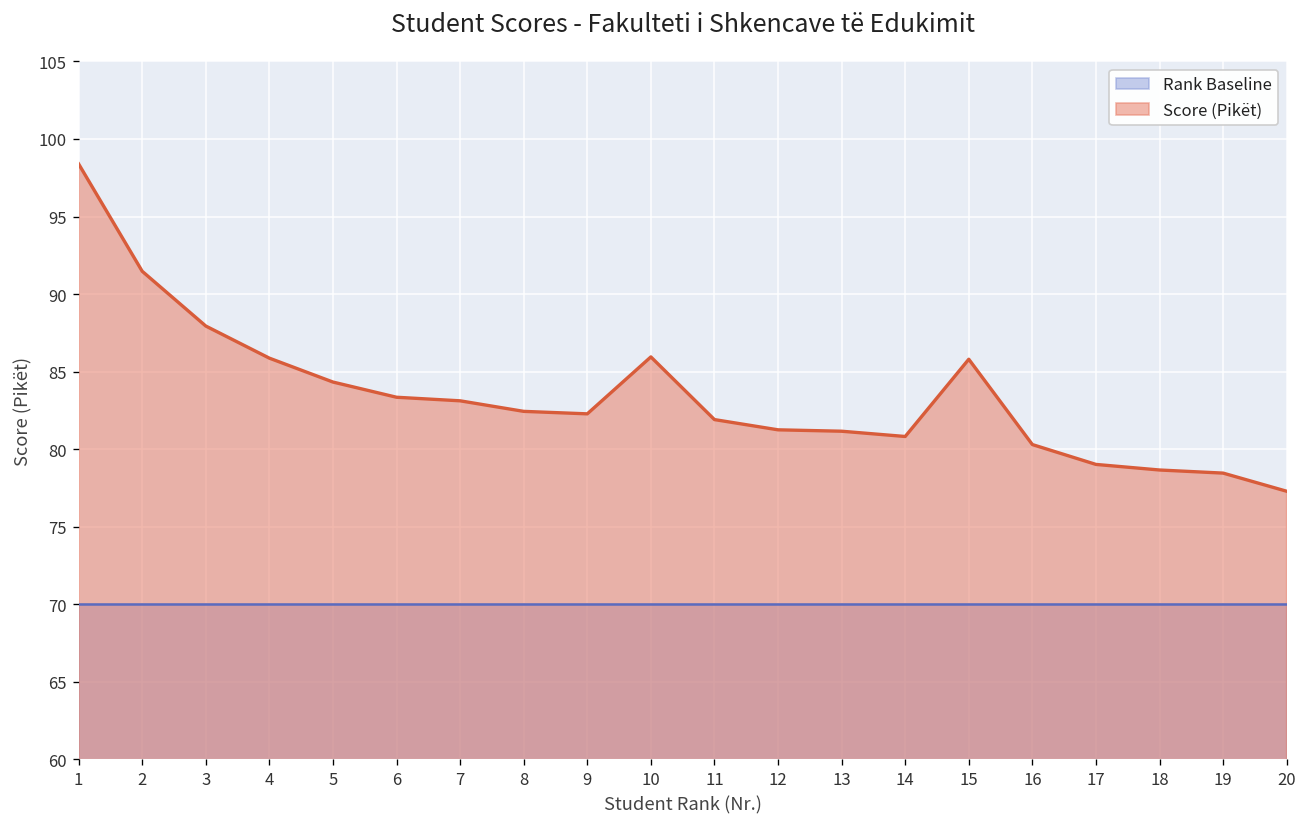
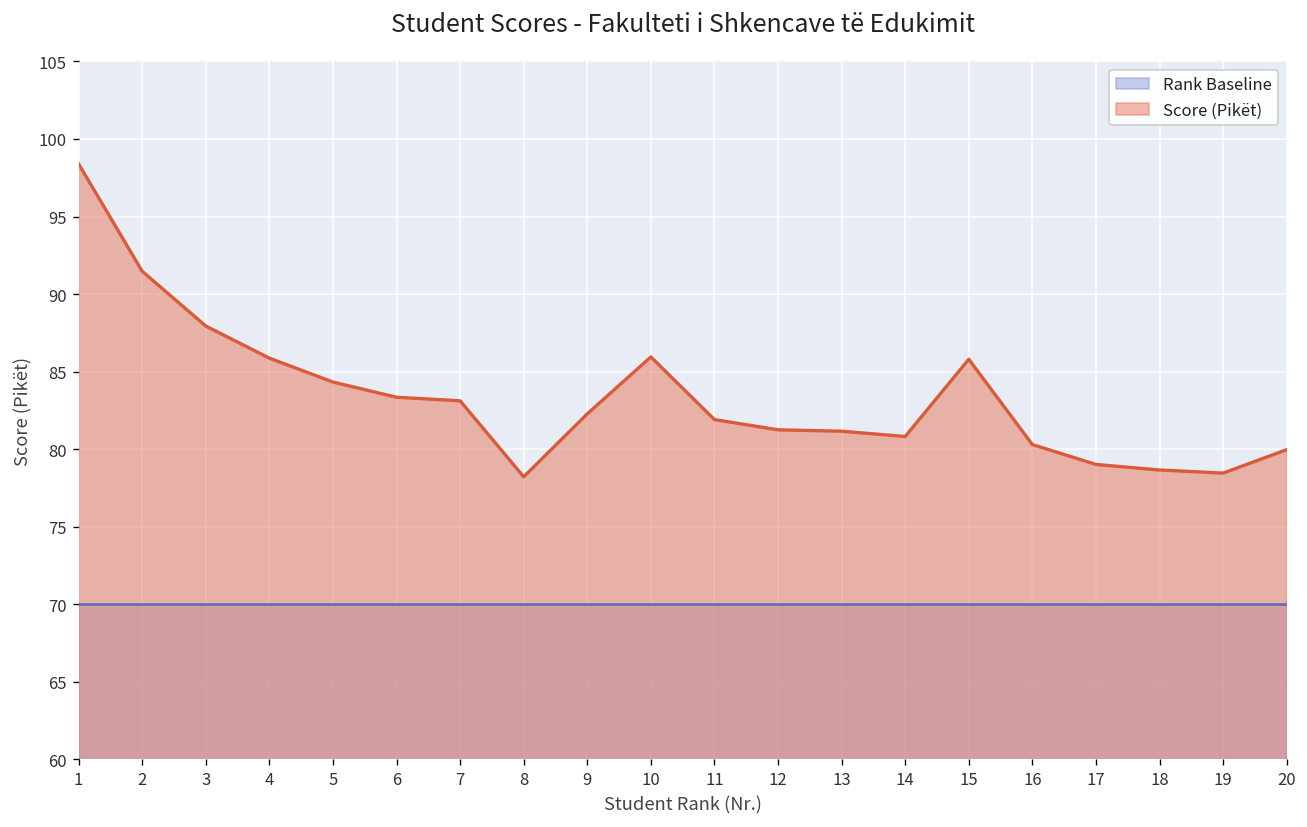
  {
    "Rank Baseline": {
      "1": 70.0,
      "2": 70.0,
      "3": 70.0,
      "4": 70.0,
      "5": 70.0,
      "6": 70.0,
      "7": 70.0,
      "8": 70.0,
      "9": 70.0,
      "10": 70.0,
      "11": 70.0,
      "12": 70.0,
      "13": 70.0,
      "14": 70.0,
      "15": 70.0,
      "16": 70.0,
      "17": 70.0,
      "18": 70.0,
      "19": 70.0,
      "20": 70.0
    },
    "Score (Pikët)": {
      "1": 98.4,
      "2": 91.5,
      "3": 87.9,
      "4": 85.9,
      "5": 84.3,
      "6": 83.4,
      "7": 83.1,
-     "8": 82.4,
+     "8": 78.2,
      "9": 82.3,
      "10": 86.0,
      "11": 81.9,
      "12": 81.3,
      "13": 81.2,
      "14": 80.8,
      "15": 85.8,
      "16": 80.3,
      "17": 79.0,
      "18": 78.7,
      "19": 78.5,
-     "20": 77.3
+     "20": 80.0
    }
  }
